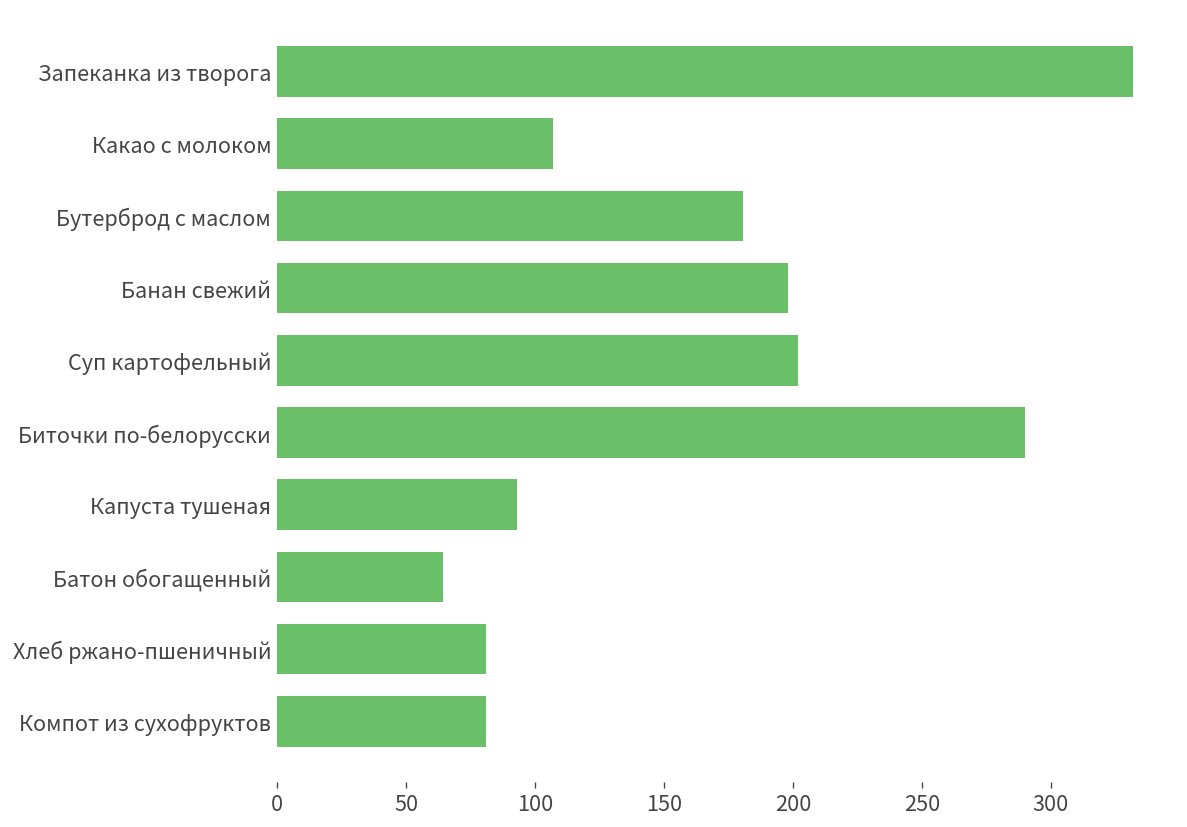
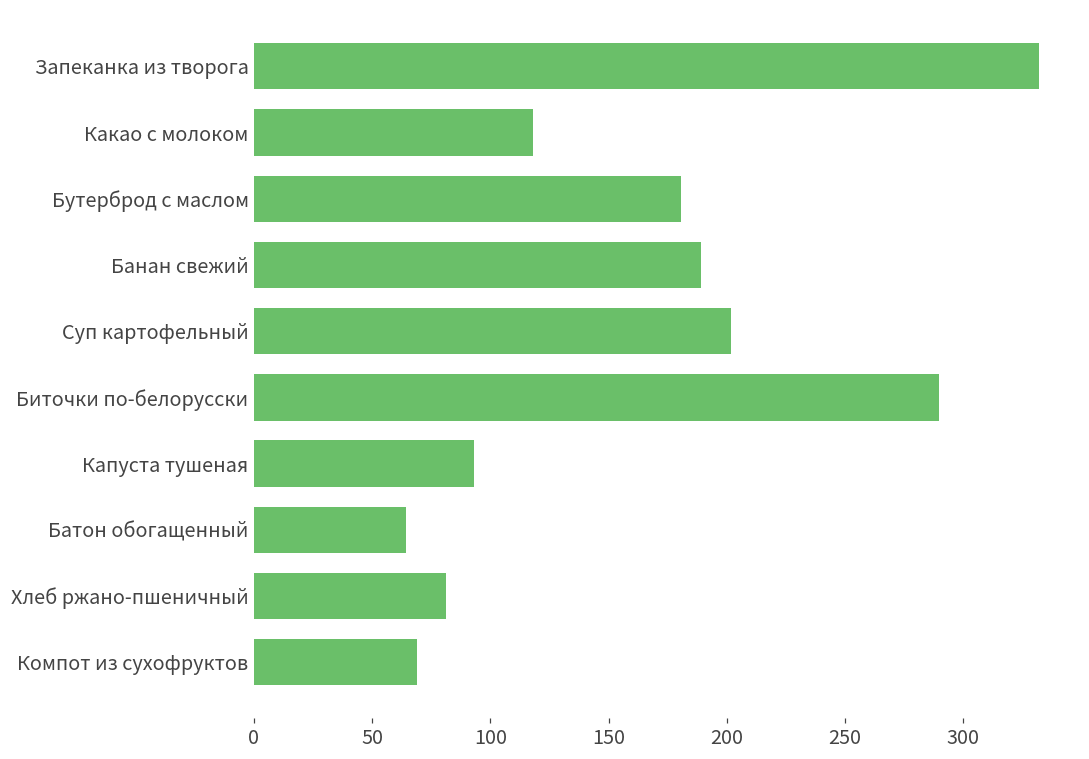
  {
    "Запеканка из творога": 332,
-   "Какао с молоком": 107,
+   "Какао с молоком": 118,
    "Бутерброд с маслом": 181,
-   "Банан свежий": 198,
+   "Банан свежий": 189,
    "Суп картофельный": 202,
    "Биточки по-белорусски": 290,
    "Капуста тушеная": 93,
    "Батон обогащенный": 64,
    "Хлеб ржано-пшеничный": 81,
-   "Компот из сухофруктов": 81
+   "Компот из сухофруктов": 69
  }
